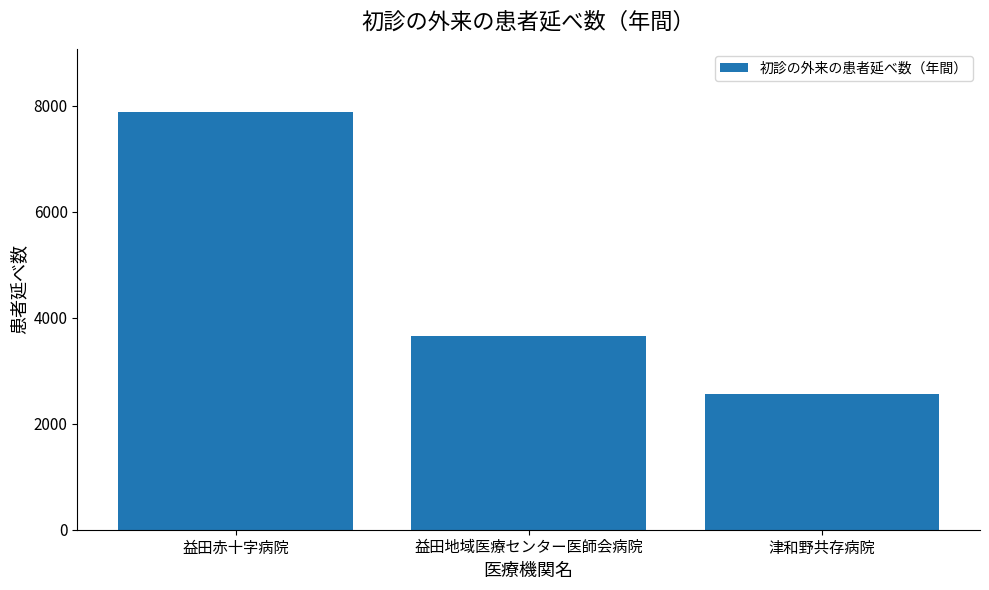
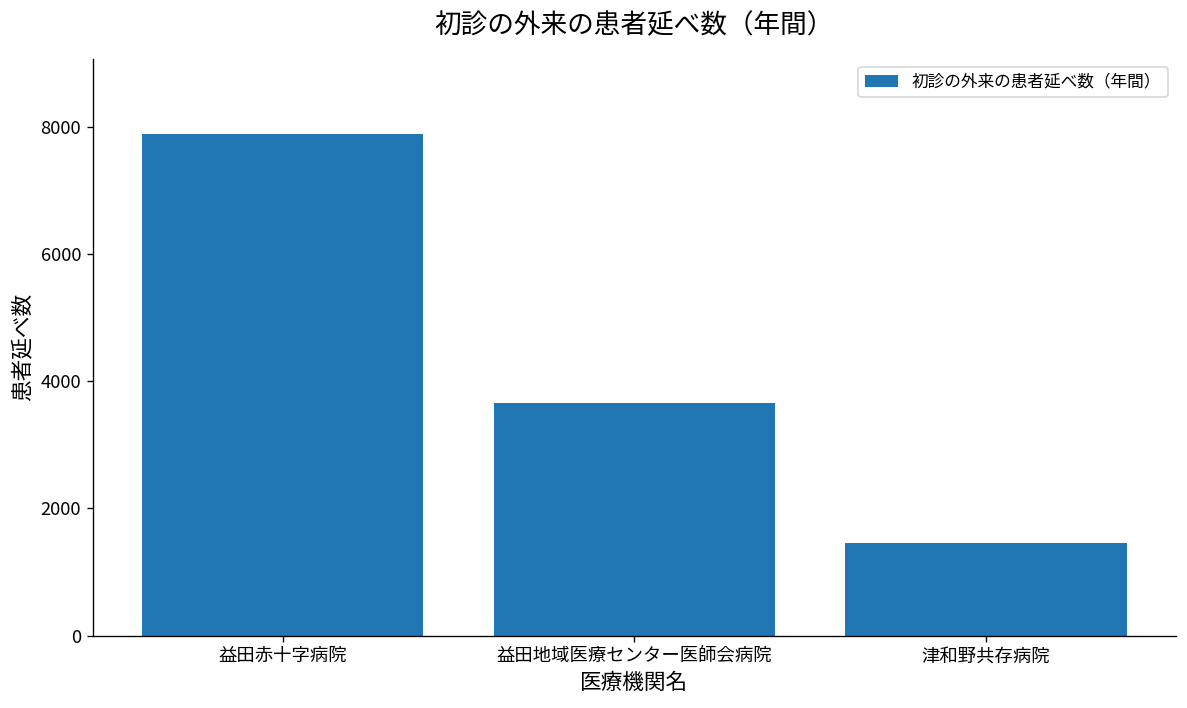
  {
    "益田赤十字病院": 7900,
    "益田地域医療センター医師会病院": 3700,
-   "津和野共存病院": 2600
+   "津和野共存病院": 1500
  }
